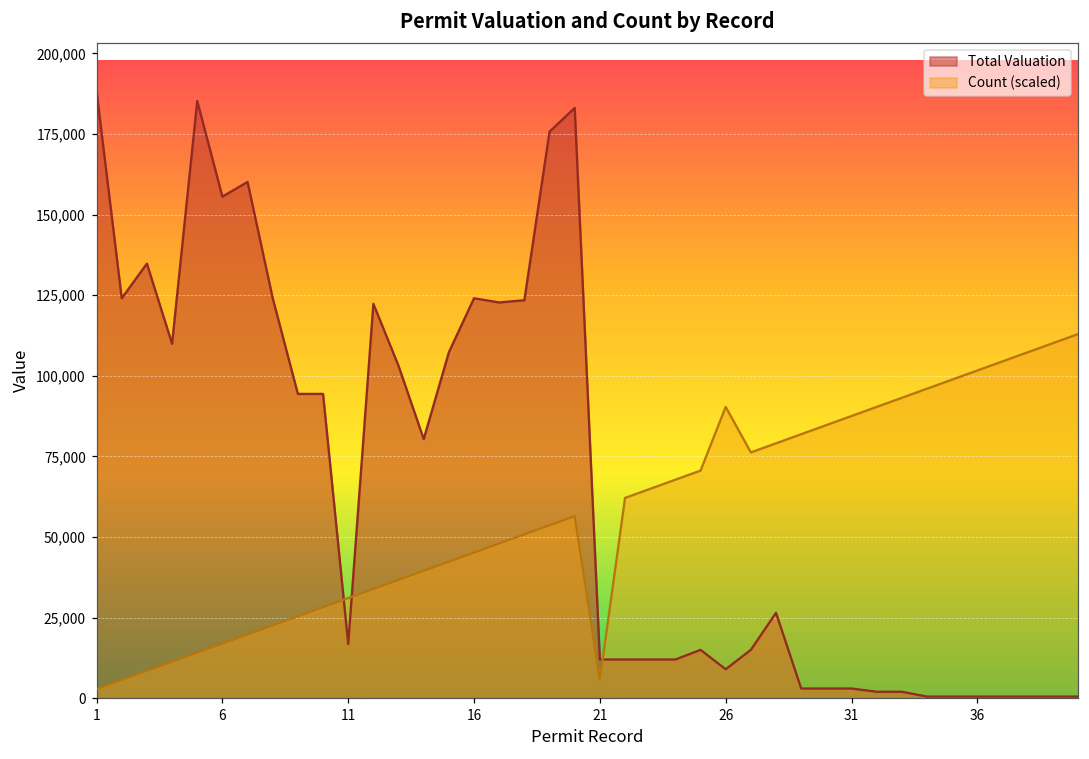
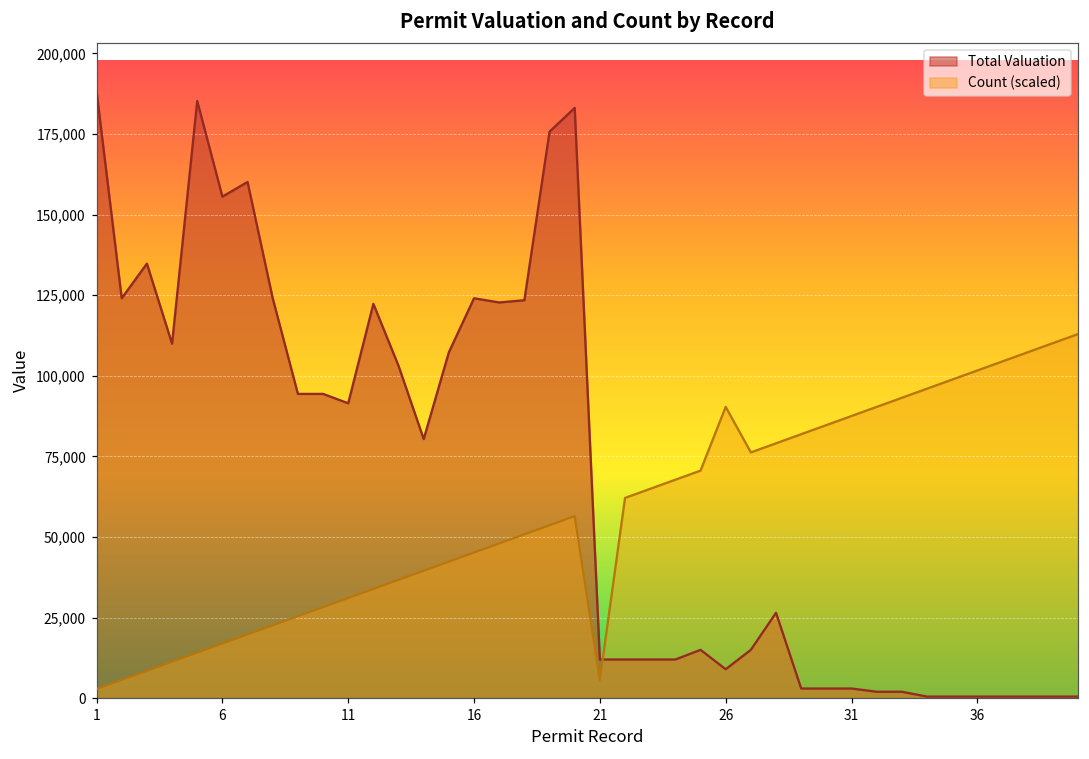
  {
    "Total Valuation": {
      "1": "188,000",
      "6": "156,000",
-     "11": "17,000",
+     "11": "91,000",
      "16": "124,000",
      "21": "12,000",
      "26": "9,000",
      "31": "3,000",
      "36": "1,000"
    },
    "Count (scaled)": {
      "1": "3,000",
      "6": "17,000",
      "11": "31,000",
      "16": "45,000",
      "21": "6,000",
      "26": "90,000",
      "31": "88,000",
      "36": "102,000"
    }
  }
